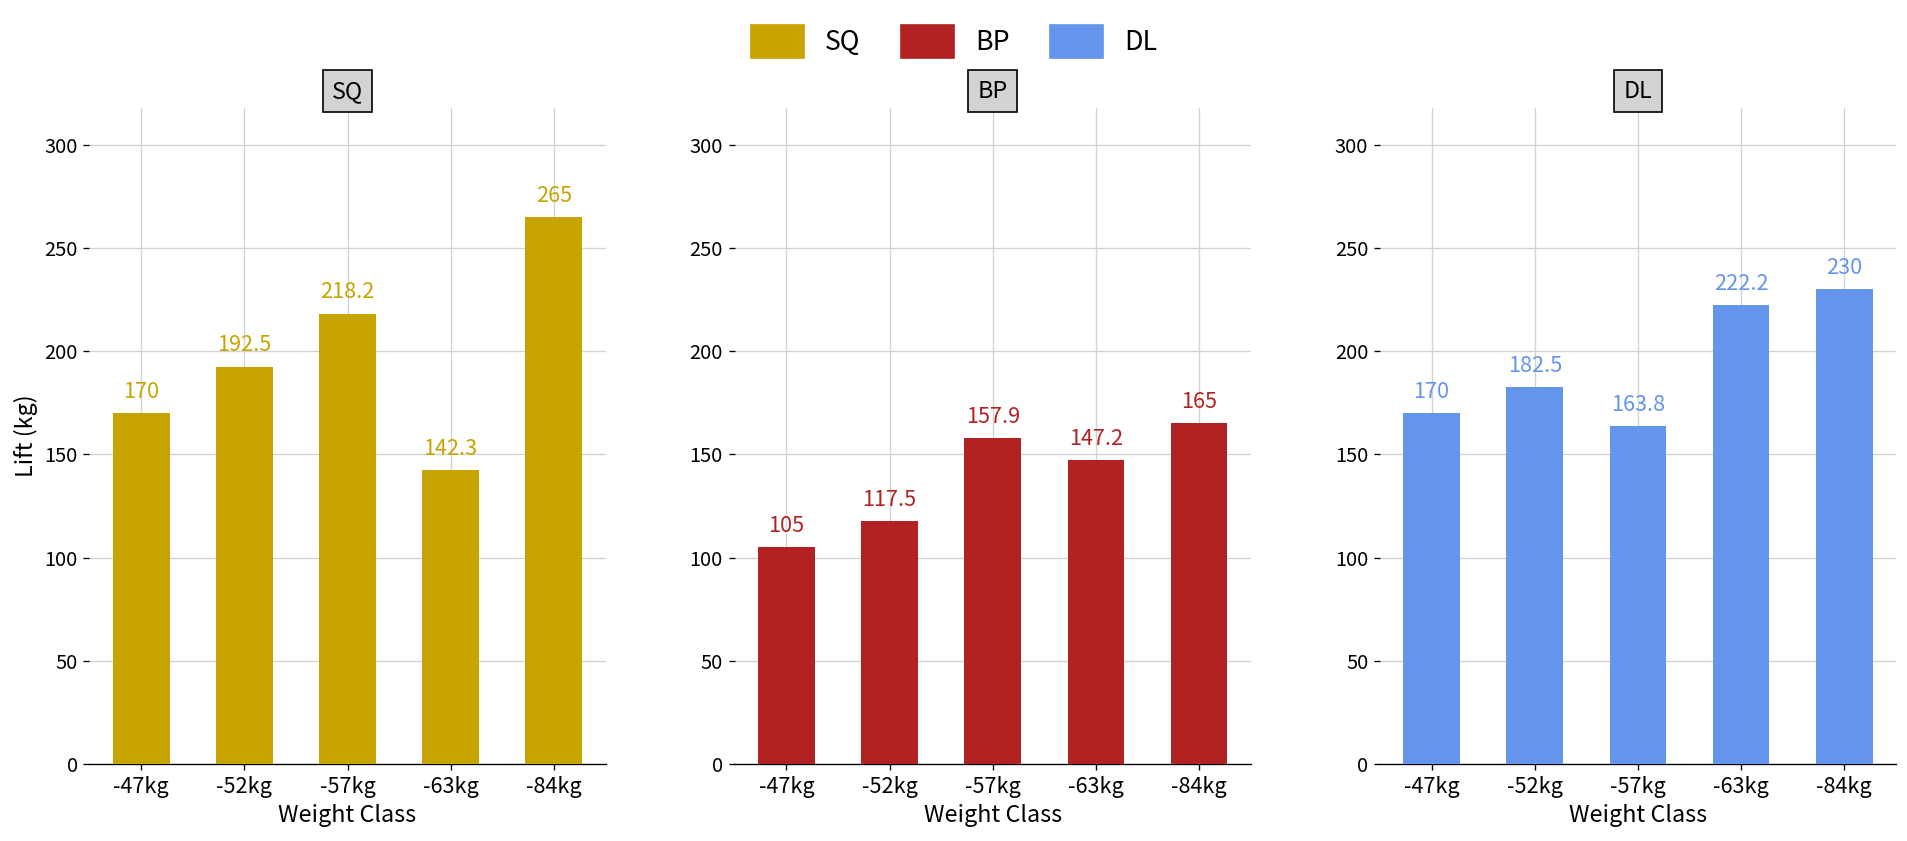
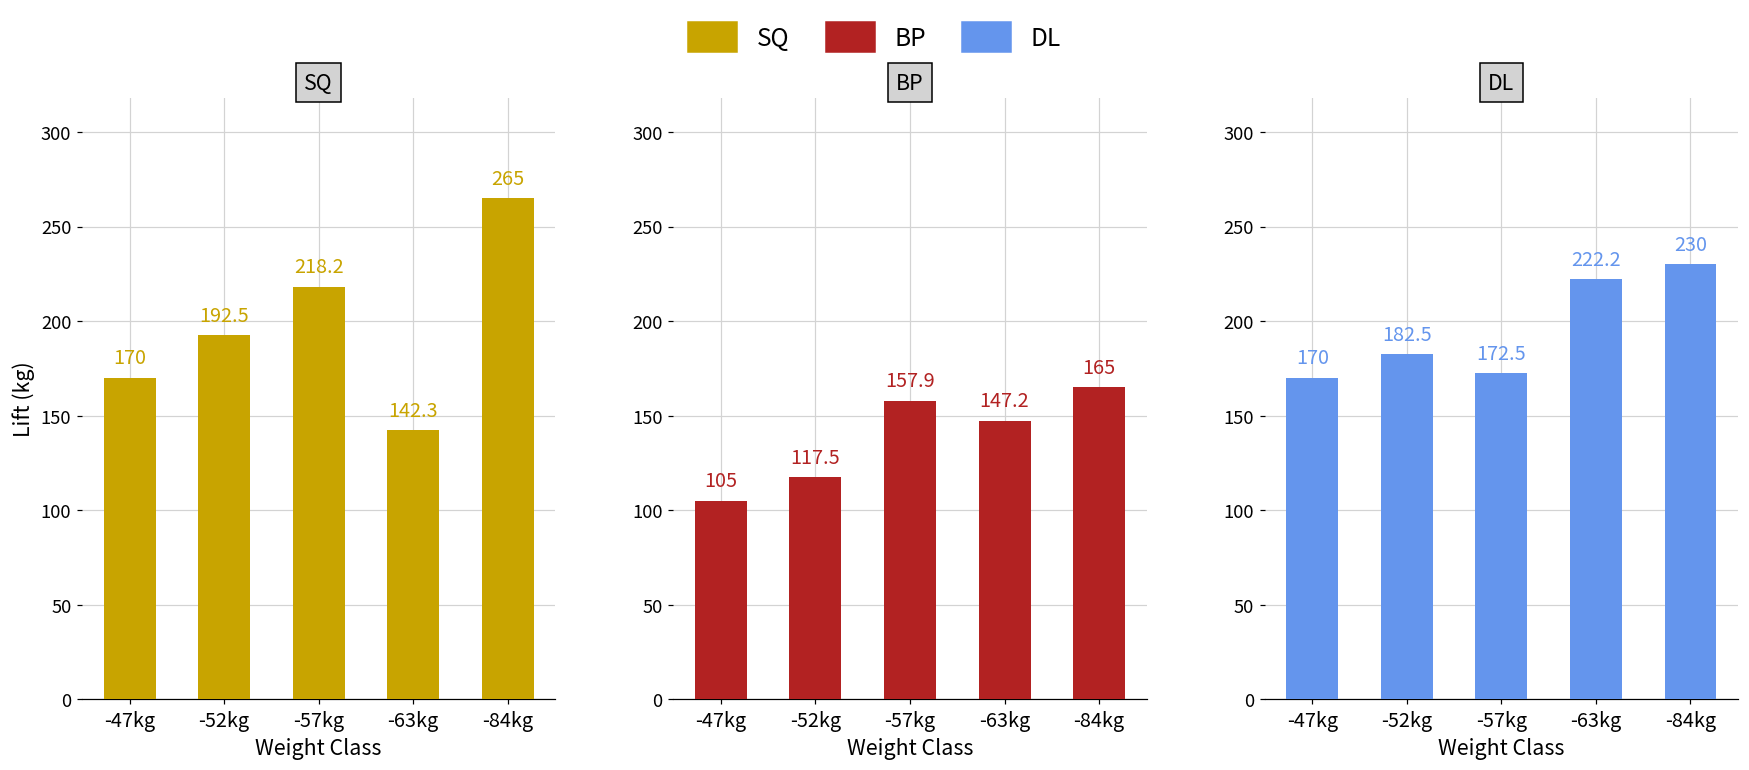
  {
    "SQ": {
      "-47kg": 170,
      "-52kg": 192.5,
      "-57kg": 218.2,
      "-63kg": 142.3,
      "-84kg": 265
    },
    "BP": {
      "-47kg": 105,
      "-52kg": 117.5,
      "-57kg": 157.9,
      "-63kg": 147.2,
      "-84kg": 165
    },
    "DL": {
      "-47kg": 170,
      "-52kg": 182.5,
-     "-57kg": 163.8,
+     "-57kg": 172.5,
      "-63kg": 222.2,
      "-84kg": 230
    }
  }
